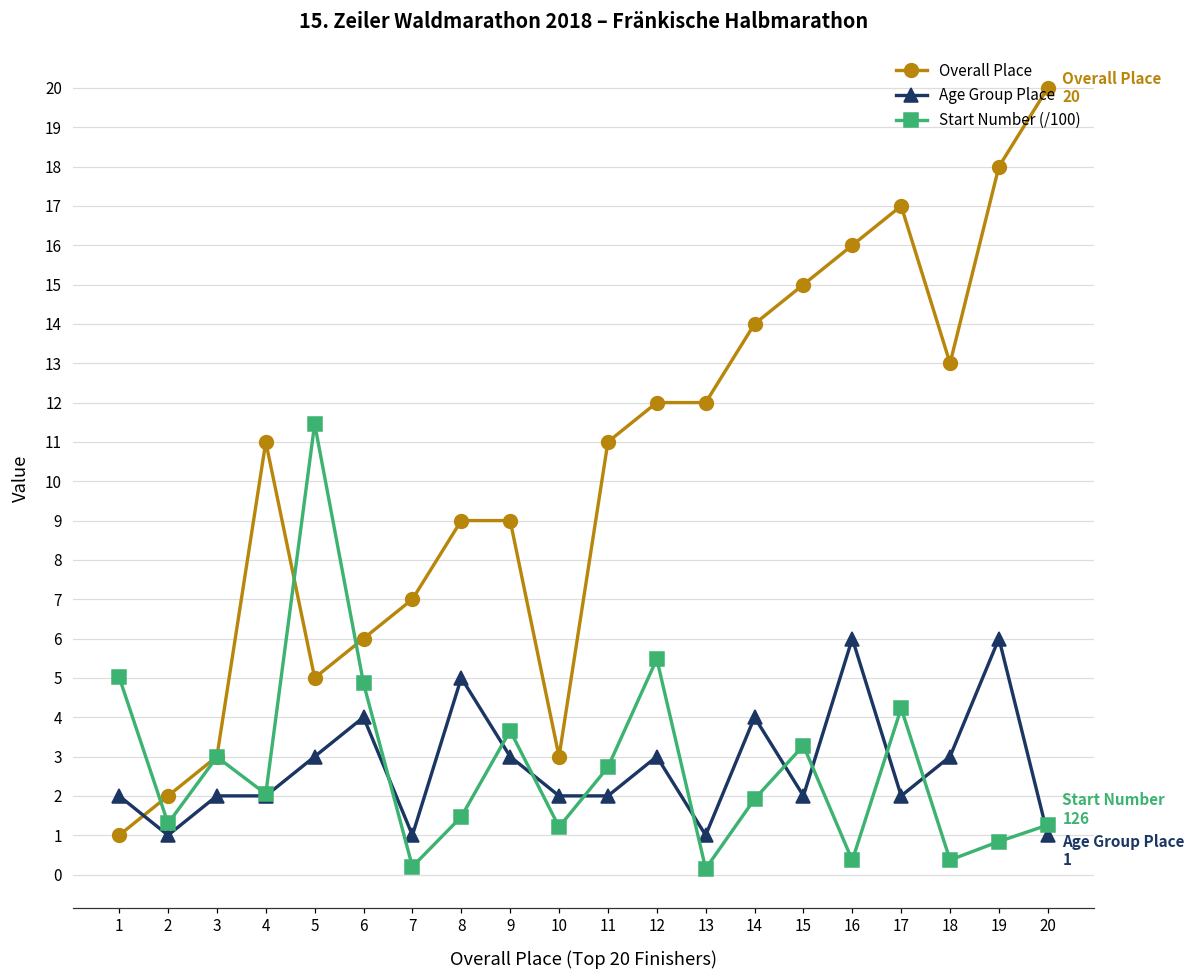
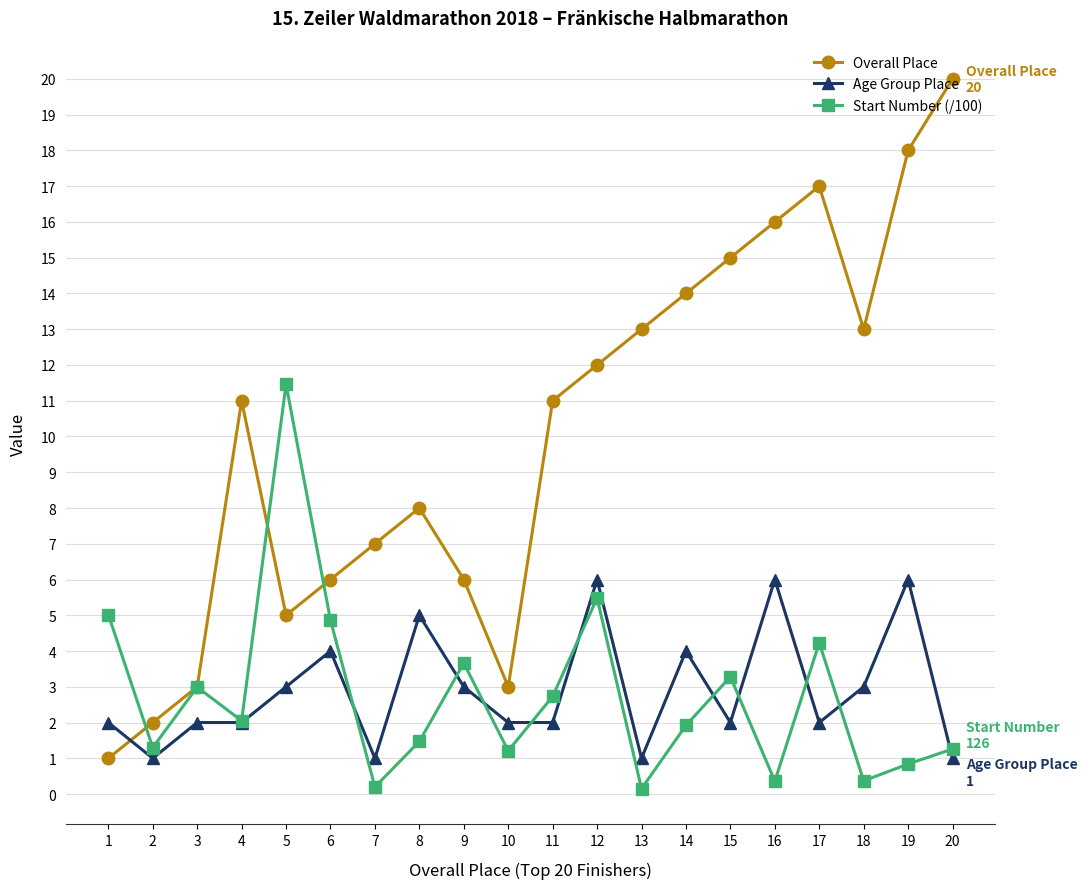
  {
    "Overall Place": {
      "1": 1,
      "2": 2,
      "4": 11,
      "5": 5,
      "6": 6,
      "7": 7,
-     "8": 9,
-     "9": 9,
+     "8": 8,
+     "9": 6,
      "10": 3,
      "11": 11,
      "12": 12,
-     "13": 12,
+     "13": 13,
      "14": 14,
      "15": 15,
      "16": 16,
      "17": 17,
      "18": 13,
      "19": 18
    },
    "Age Group Place": {
      "1": 2,
      "2": 1,
      "3": 2,
      "5": 3,
      "6": 4,
      "7": 1,
      "8": 5,
      "9": 3,
      "10": 2,
      "11": 2,
-     "12": 3,
+     "12": 6,
      "13": 1,
      "14": 4,
      "15": 2,
      "16": 6,
      "17": 2,
      "18": 3,
      "19": 6
    },
    "Start Number (/100)": {
      "1": 5,
      "2": 1.3,
      "5": 11.5,
      "6": 4.9,
      "7": 0.2,
      "8": 1.5,
      "9": 3.7,
      "10": 1.2,
      "11": 2.7,
      "12": 5.5,
      "13": 0.2,
      "14": 1.9,
      "15": 3.3,
      "16": 0.4,
      "17": 4.2,
      "18": 0.4,
      "19": 0.8
    }
  }
